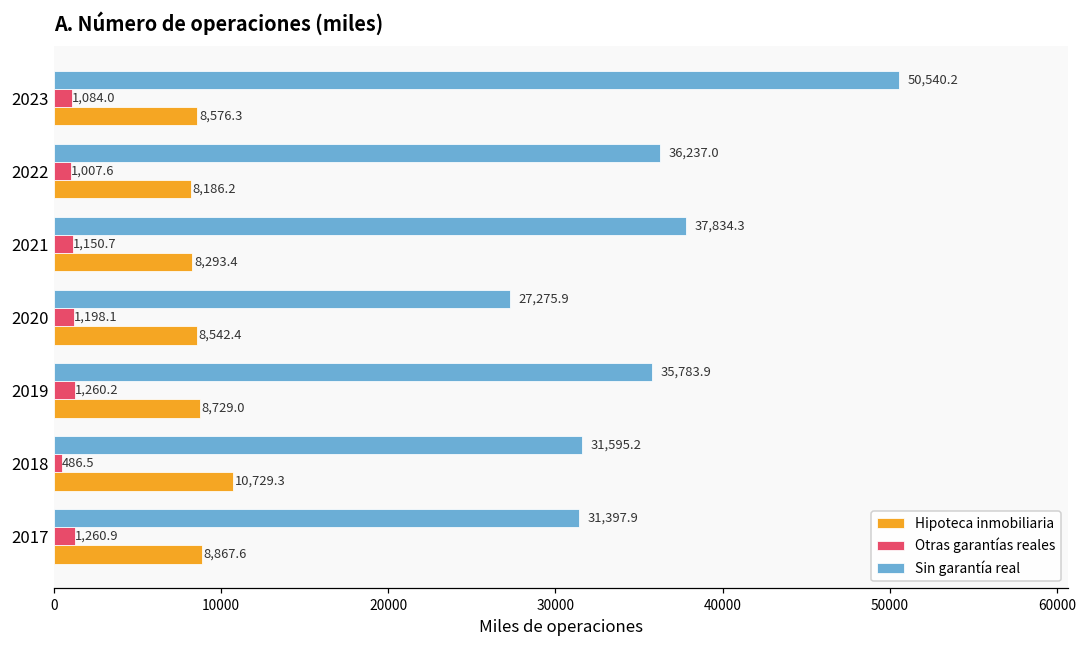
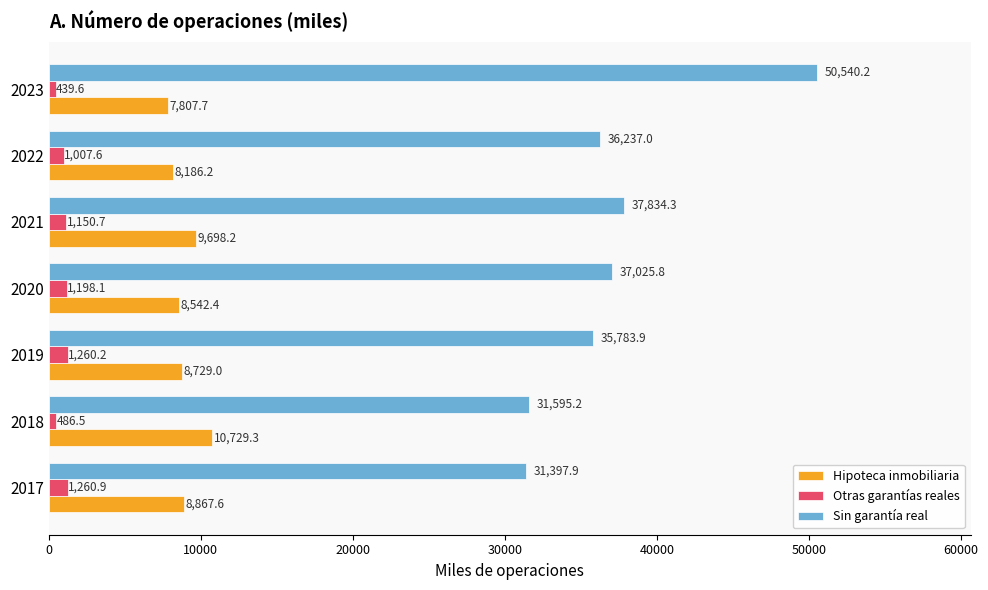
  {
    "Hipoteca inmobiliaria": {
-     "2023": "8,576.3",
+     "2023": "7,807.7",
      "2022": "8,186.2",
-     "2021": "8,293.4",
+     "2021": "9,698.2",
      "2020": "8,542.4",
      "2019": "8,729.0",
      "2018": "10,729.3",
      "2017": "8,867.6"
    },
    "Otras garantías reales": {
-     "2023": "1,084.0",
+     "2023": "439.6",
      "2022": "1,007.6",
      "2021": "1,150.7",
      "2020": "1,198.1",
      "2019": "1,260.2",
      "2018": "486.5",
      "2017": "1,260.9"
    },
    "Sin garantía real": {
      "2023": "50,540.2",
      "2022": "36,237.0",
      "2021": "37,834.3",
-     "2020": "27,275.9",
+     "2020": "37,025.8",
      "2019": "35,783.9",
      "2018": "31,595.2",
      "2017": "31,397.9"
    }
  }
